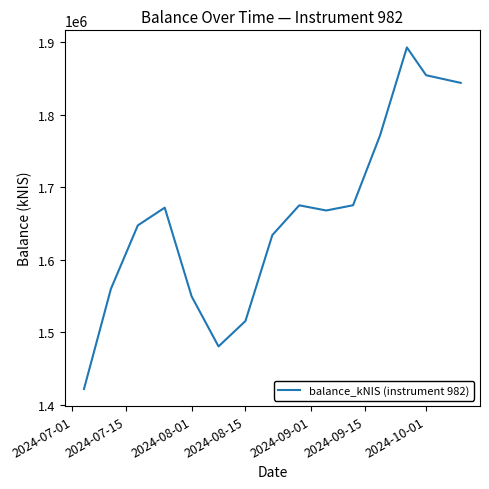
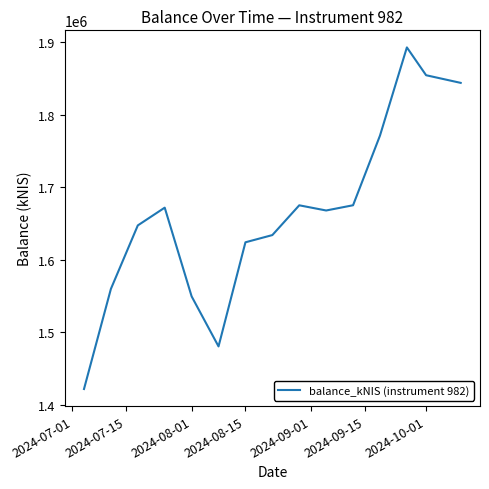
  {
    "2024-08-01": 1550000,
-   "2024-08-15": 1520000,
+   "2024-08-15": 1620000,
    "2024-10-01": 1850000
  }
